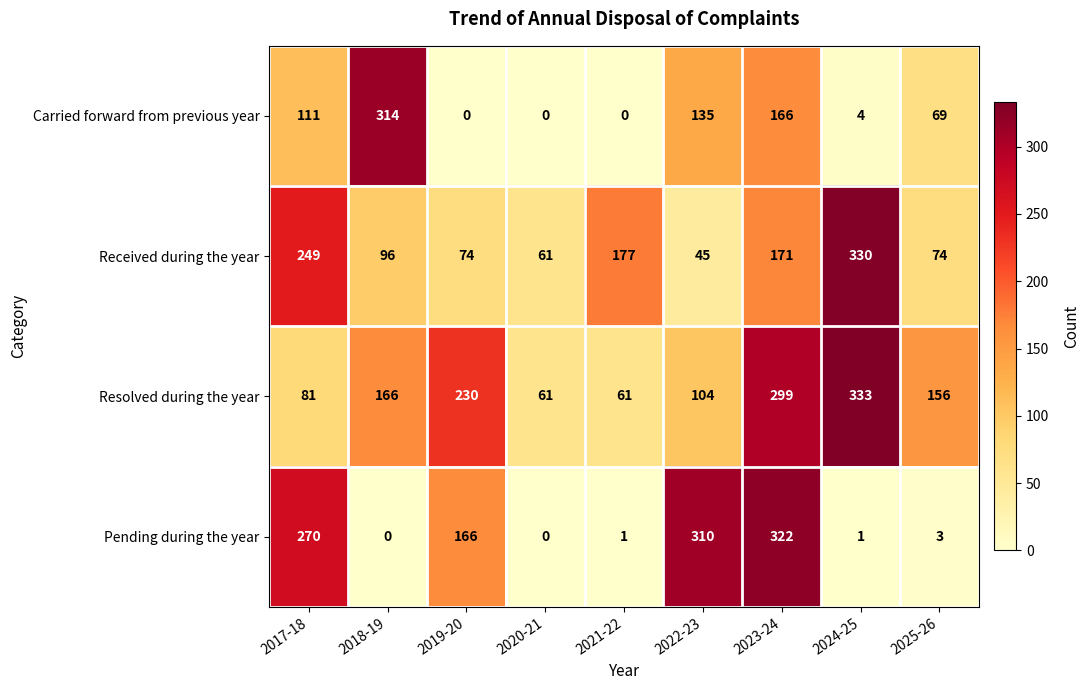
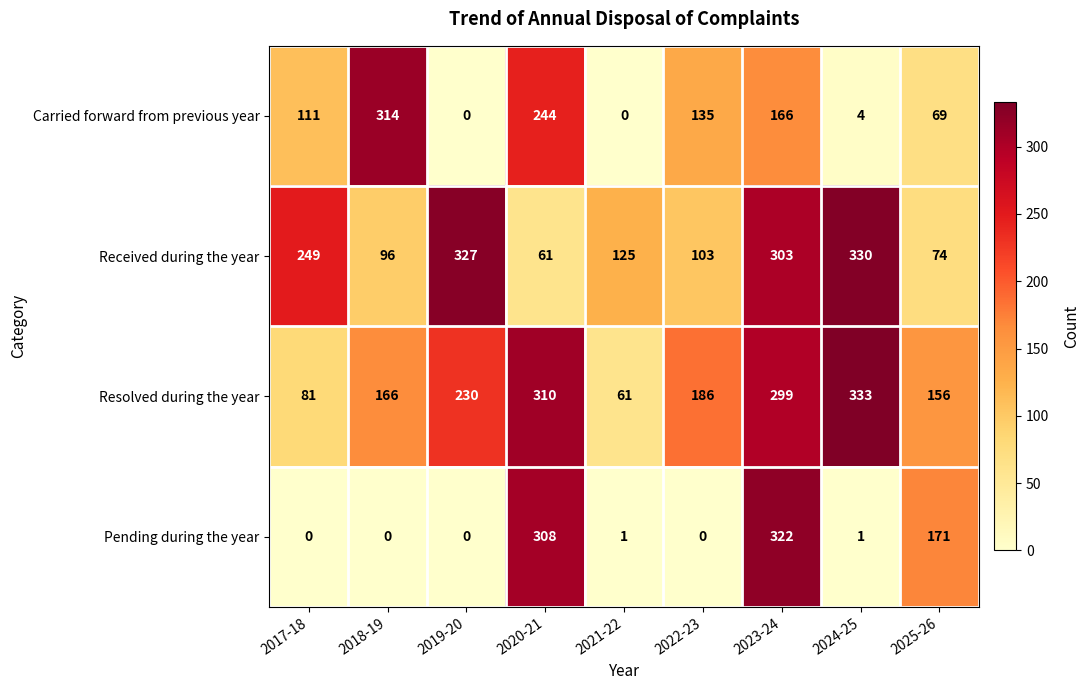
  {
    "Carried forward from previous year": {
      "2017-18": 111,
      "2018-19": 314,
      "2019-20": 0,
-     "2020-21": 0,
+     "2020-21": 244,
      "2021-22": 0,
      "2022-23": 135,
      "2023-24": 166,
      "2024-25": 4,
      "2025-26": 69
    },
    "Received during the year": {
      "2017-18": 249,
      "2018-19": 96,
-     "2019-20": 74,
+     "2019-20": 327,
      "2020-21": 61,
-     "2021-22": 177,
-     "2022-23": 45,
-     "2023-24": 171,
+     "2021-22": 125,
+     "2022-23": 103,
+     "2023-24": 303,
      "2024-25": 330,
      "2025-26": 74
    },
    "Resolved during the year": {
      "2017-18": 81,
      "2018-19": 166,
      "2019-20": 230,
-     "2020-21": 61,
+     "2020-21": 310,
      "2021-22": 61,
-     "2022-23": 104,
+     "2022-23": 186,
      "2023-24": 299,
      "2024-25": 333,
      "2025-26": 156
    },
    "Pending during the year": {
-     "2017-18": 270,
+     "2017-18": 0,
      "2018-19": 0,
-     "2019-20": 166,
-     "2020-21": 0,
+     "2019-20": 0,
+     "2020-21": 308,
      "2021-22": 1,
-     "2022-23": 310,
+     "2022-23": 0,
      "2023-24": 322,
      "2024-25": 1,
-     "2025-26": 3
+     "2025-26": 171
    }
  }
